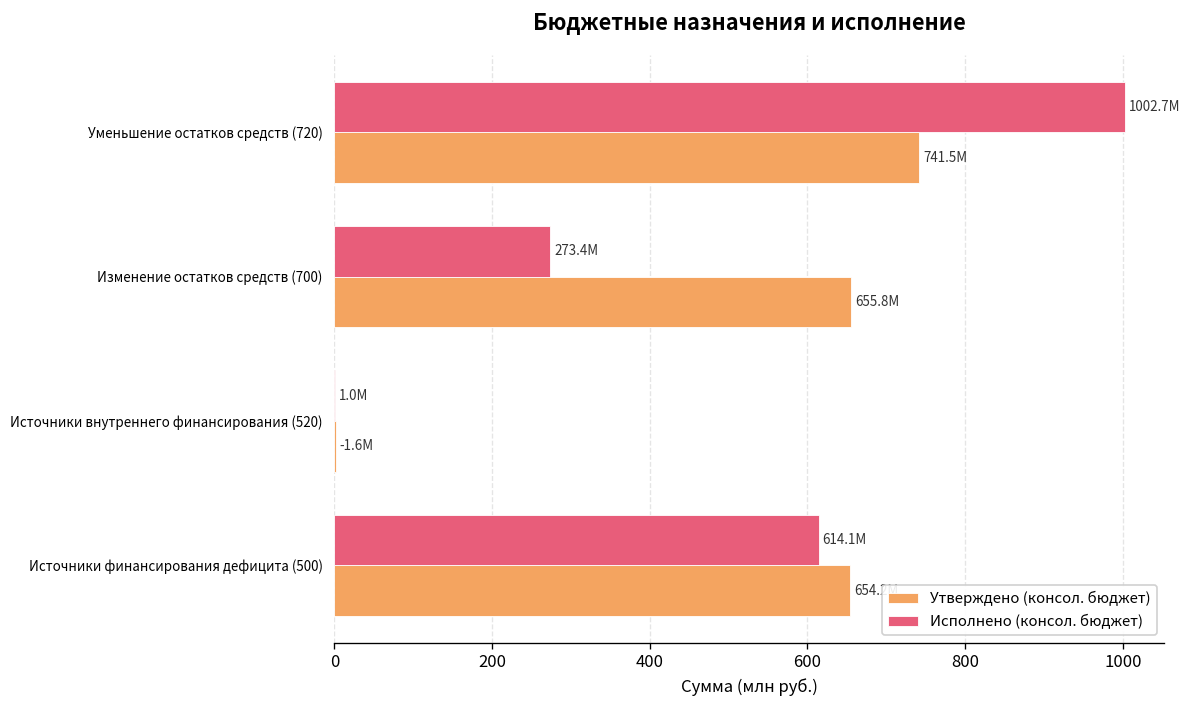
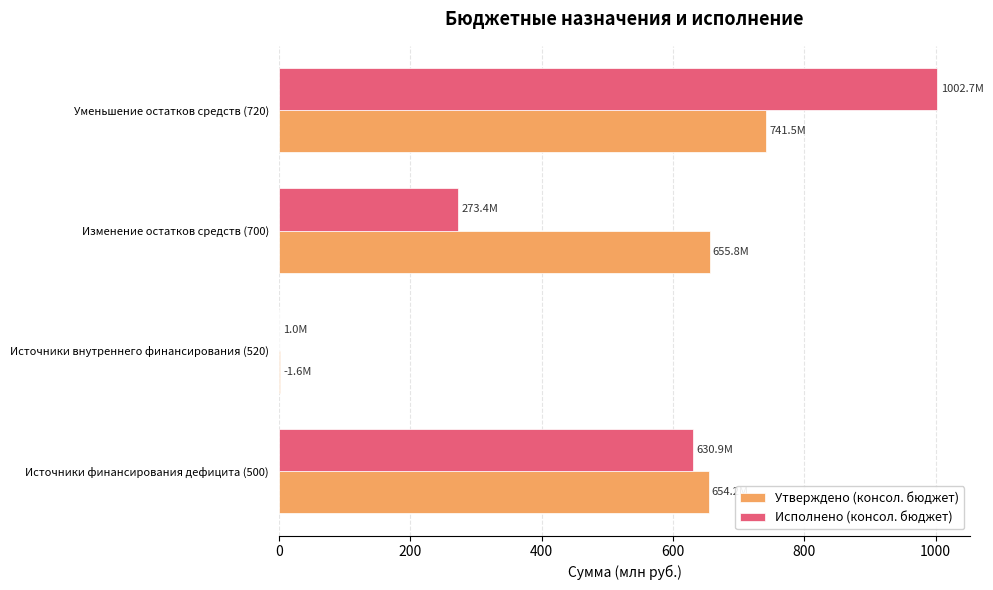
  {
    "Утверждено (консол. бюджет)": {
      "Уменьшение остатков средств (720)": "741.5M",
      "Изменение остатков средств (700)": "655.8M"
    },
    "Исполнено (консол. бюджет)": {
      "Уменьшение остатков средств (720)": "1002.7M",
      "Изменение остатков средств (700)": "273.4M",
      "Источники внутреннего финансирования (520)": "1.0M",
-     "Источники финансирования дефицита (500)": "614.1M"
+     "Источники финансирования дефицита (500)": "630.9M"
    }
  }
